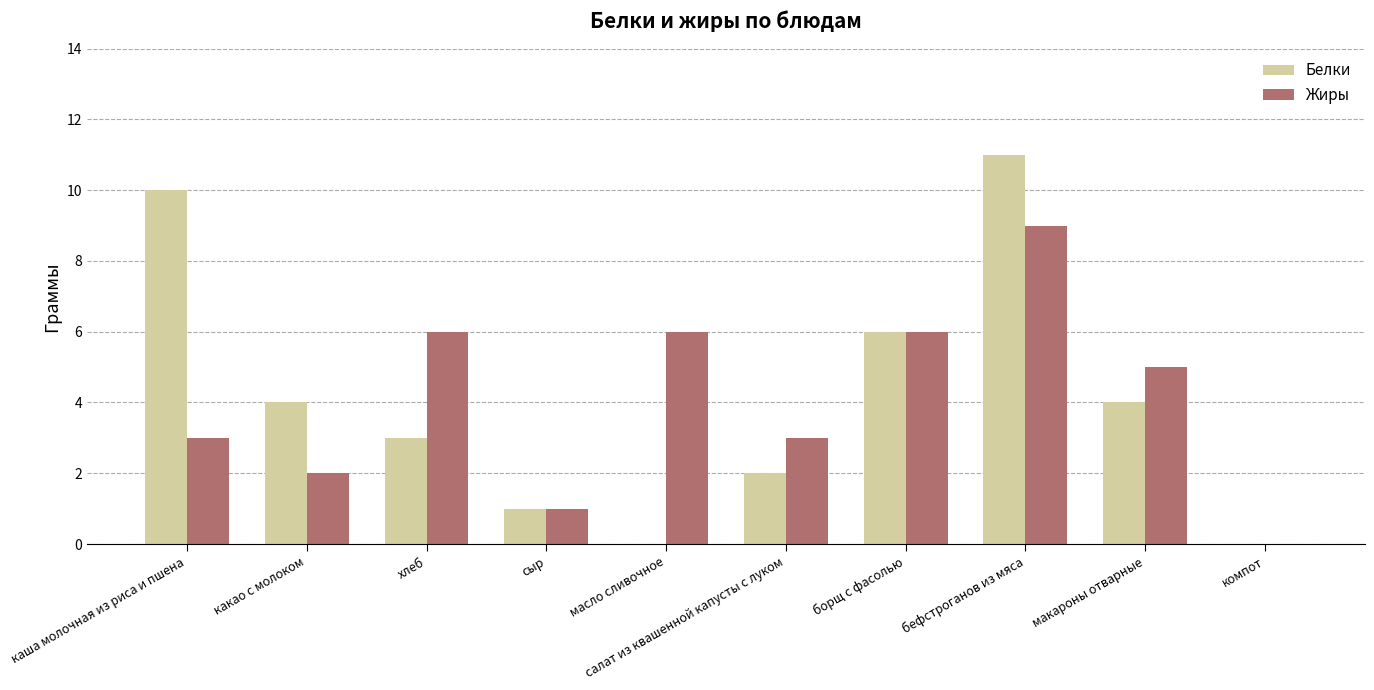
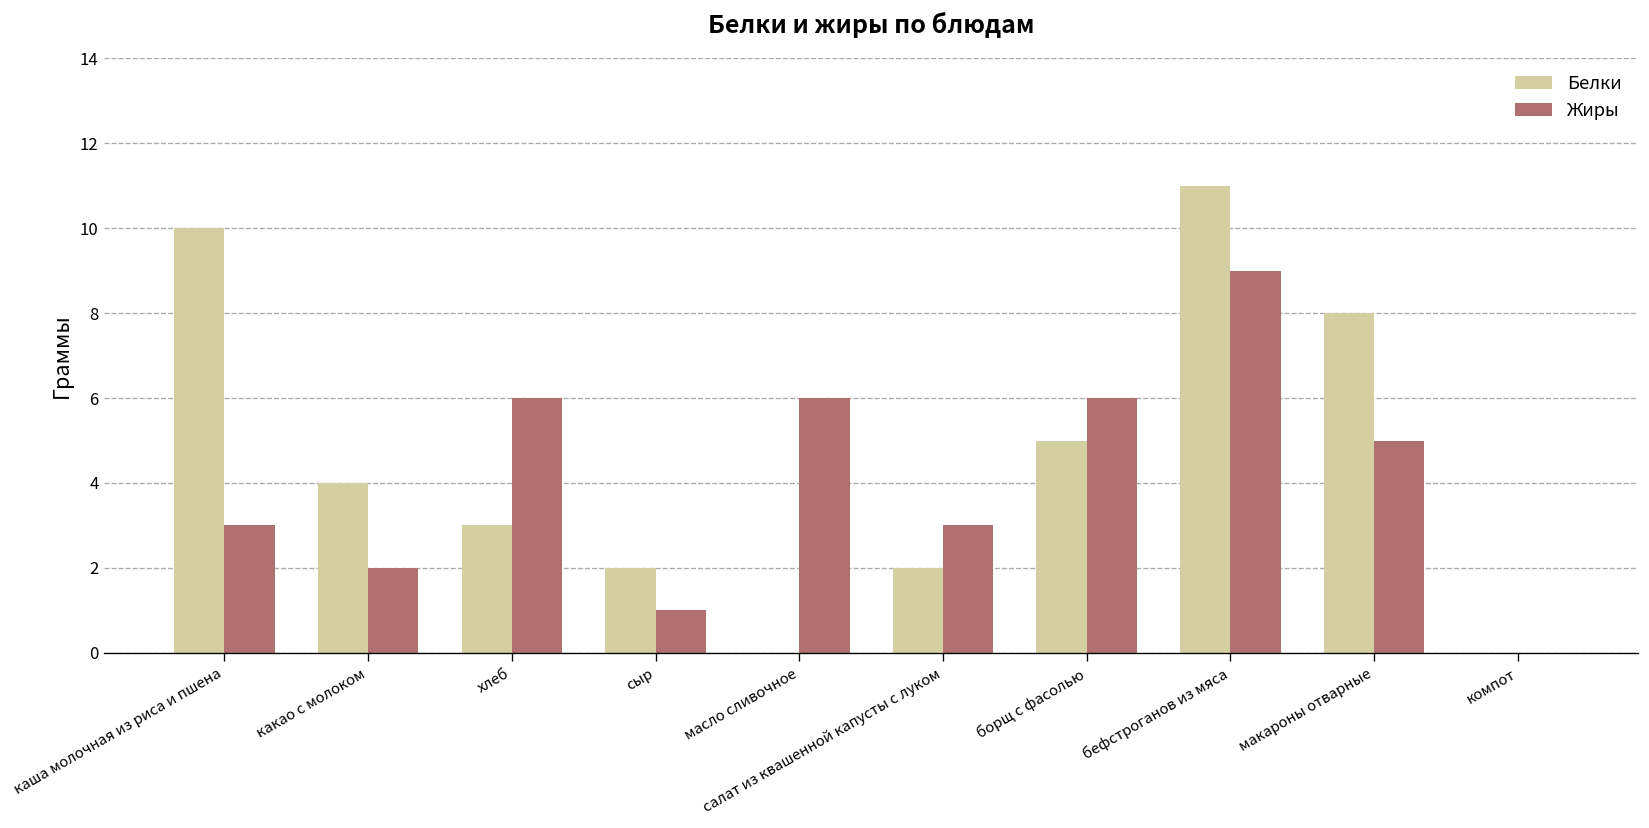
  {
    "Белки": {
      "каша молочная из риса и пшена": 10,
      "какао с молоком": 4,
      "хлеб": 3,
-     "сыр": 1,
+     "сыр": 2,
      "масло сливочное": 0,
      "салат из квашенной капусты с луком": 2,
-     "борщ с фасолью": 6,
+     "борщ с фасолью": 5,
      "бефстроганов из мяса": 11,
-     "макароны отварные": 4,
+     "макароны отварные": 8,
      "компот": 0
    },
    "Жиры": {
      "каша молочная из риса и пшена": 3,
      "какао с молоком": 2,
      "хлеб": 6,
      "сыр": 1,
      "масло сливочное": 6,
      "салат из квашенной капусты с луком": 3,
      "борщ с фасолью": 6,
      "бефстроганов из мяса": 9,
      "макароны отварные": 5,
      "компот": 0
    }
  }
